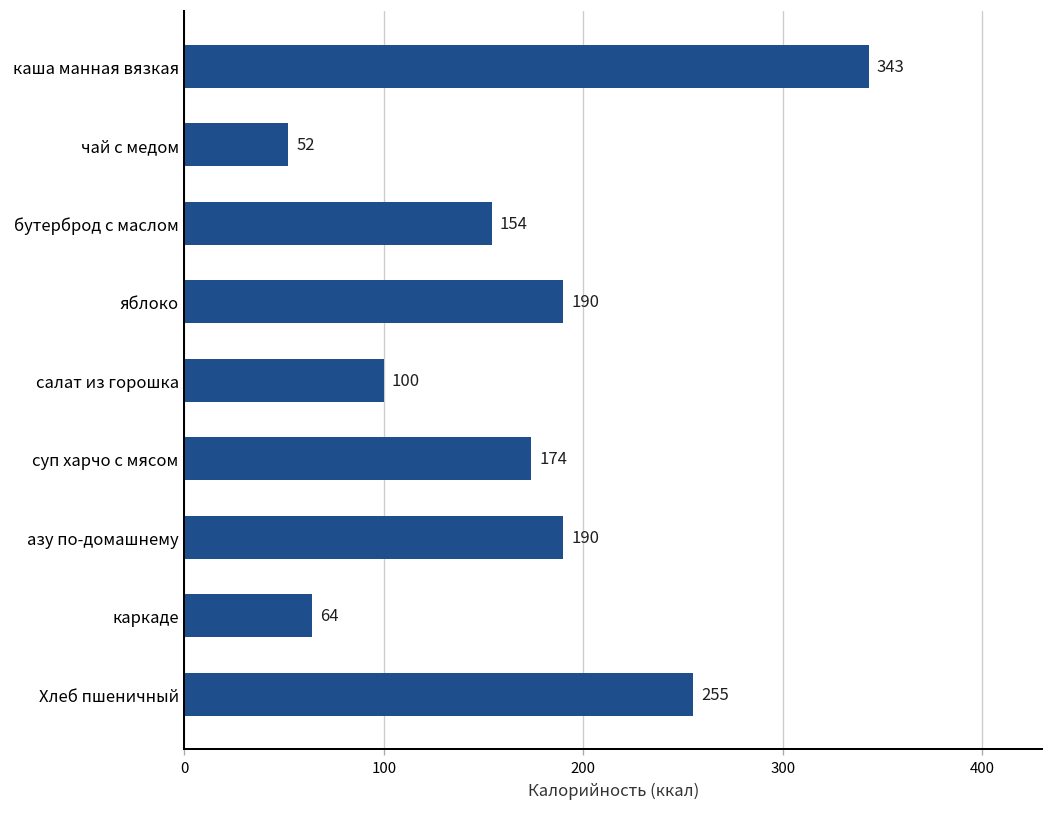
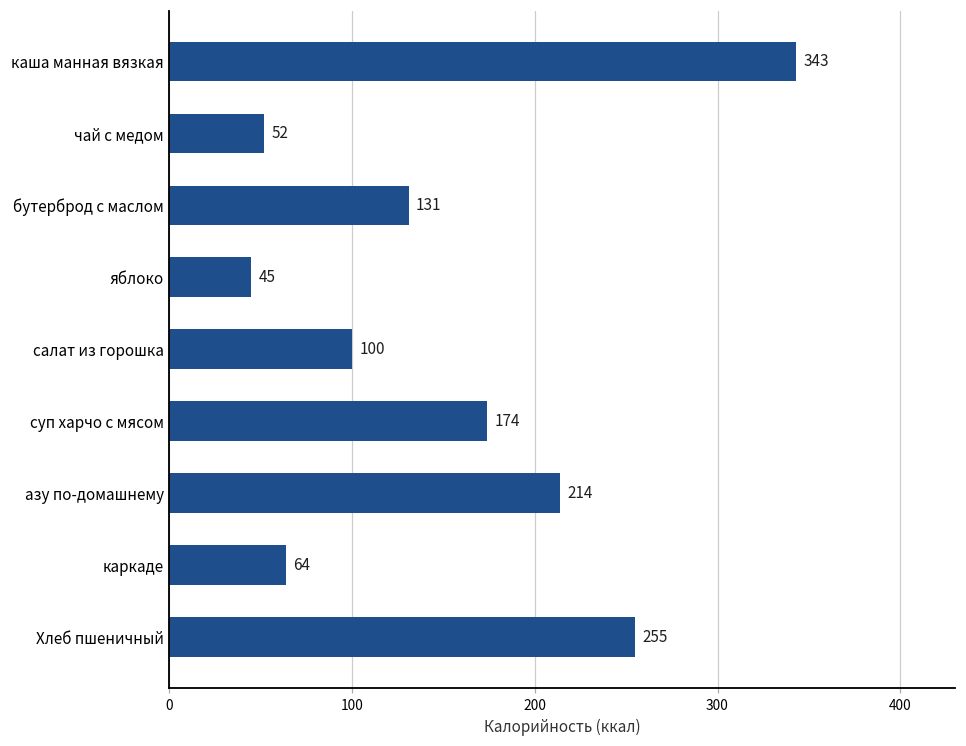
  {
    "каша манная вязкая": 343,
    "чай с медом": 52,
-   "бутерброд с маслом": 154,
-   "яблоко": 190,
+   "бутерброд с маслом": 131,
+   "яблоко": 45,
    "салат из горошка": 100,
    "суп харчо с мясом": 174,
-   "азу по-домашнему": 190,
+   "азу по-домашнему": 214,
    "каркаде": 64,
    "Хлеб пшеничный": 255
  }
